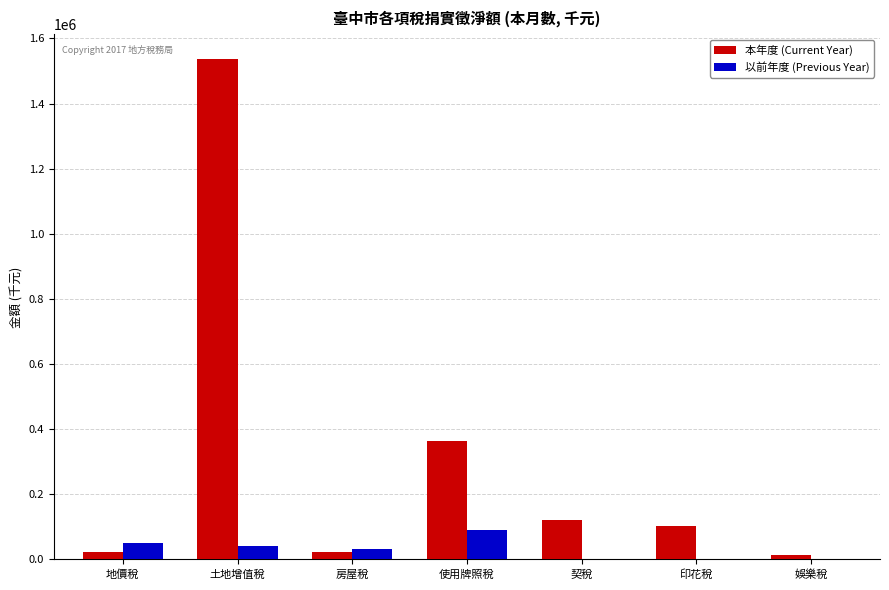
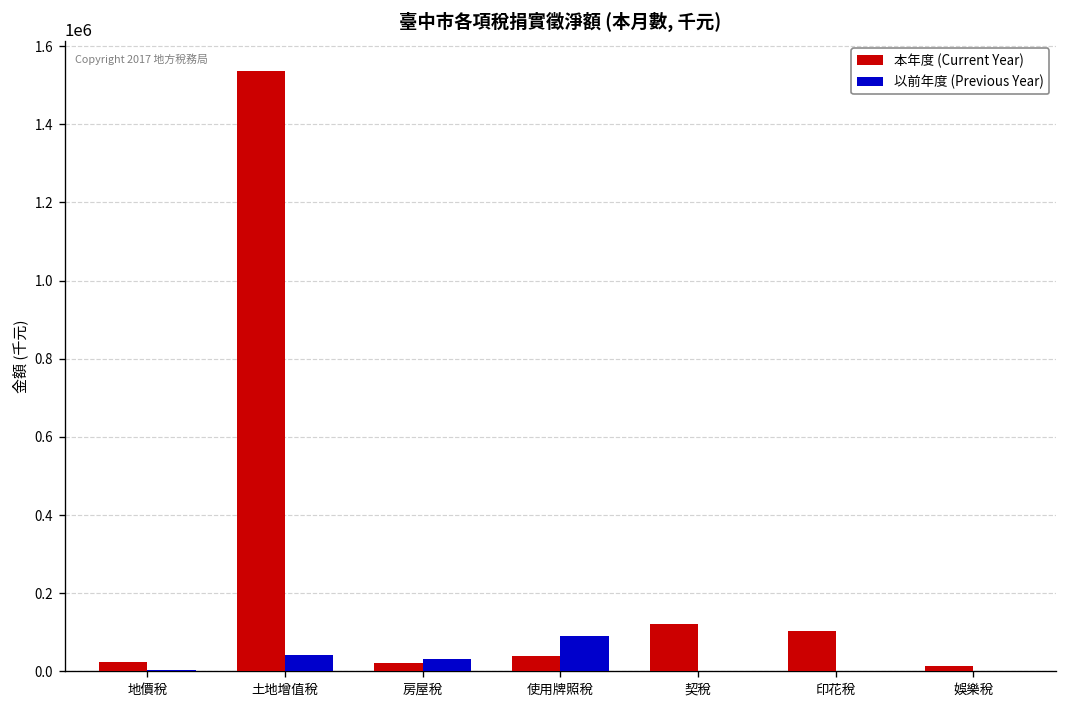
  {
    "本年度 (Current Year)": {
      "地價稅": 20000,
      "土地增值稅": 1540000,
      "房屋稅": 20000,
-     "使用牌照稅": 370000,
+     "使用牌照稅": 40000,
      "契稅": 120000,
      "印花稅": 100000,
      "娛樂稅": 10000
    },
    "以前年度 (Previous Year)": {
-     "地價稅": 50000,
+     "地價稅": 0,
      "土地增值稅": 40000,
      "房屋稅": 30000,
      "使用牌照稅": 90000
    }
  }
